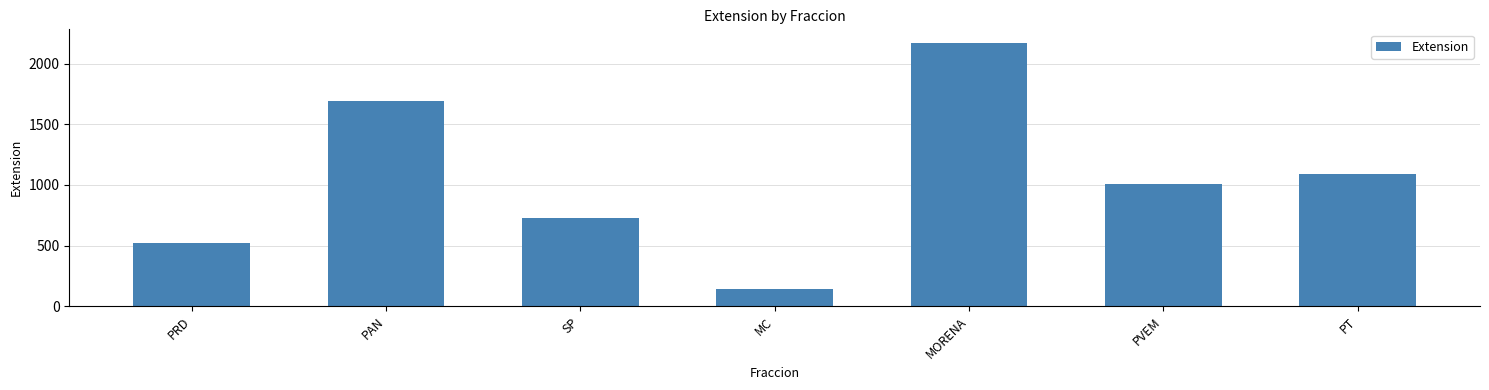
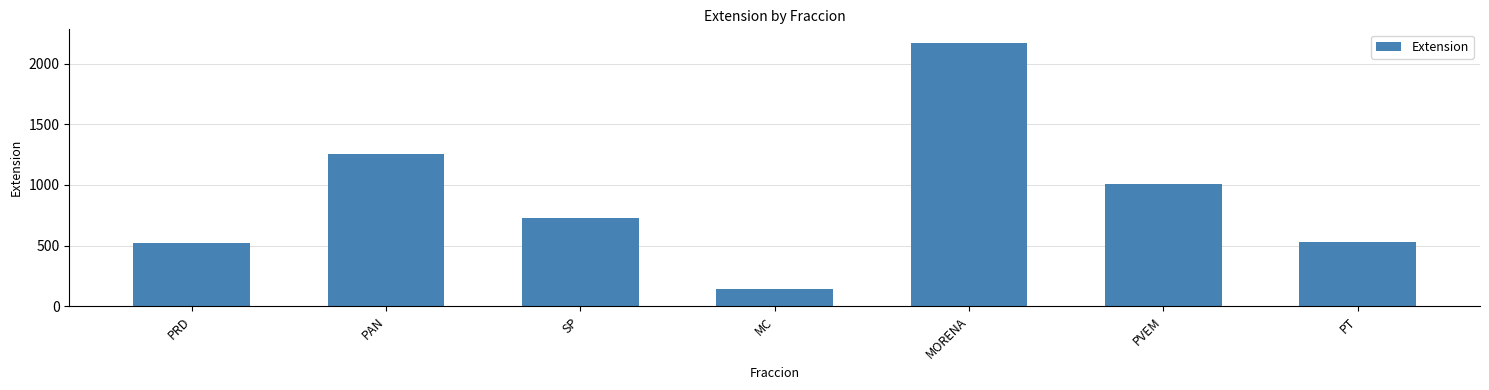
  {
    "PRD": 520,
-   "PAN": 1690,
+   "PAN": 1260,
    "SP": 730,
    "MC": 140,
    "MORENA": 2170,
    "PVEM": 1010,
-   "PT": 1090
+   "PT": 530
  }
